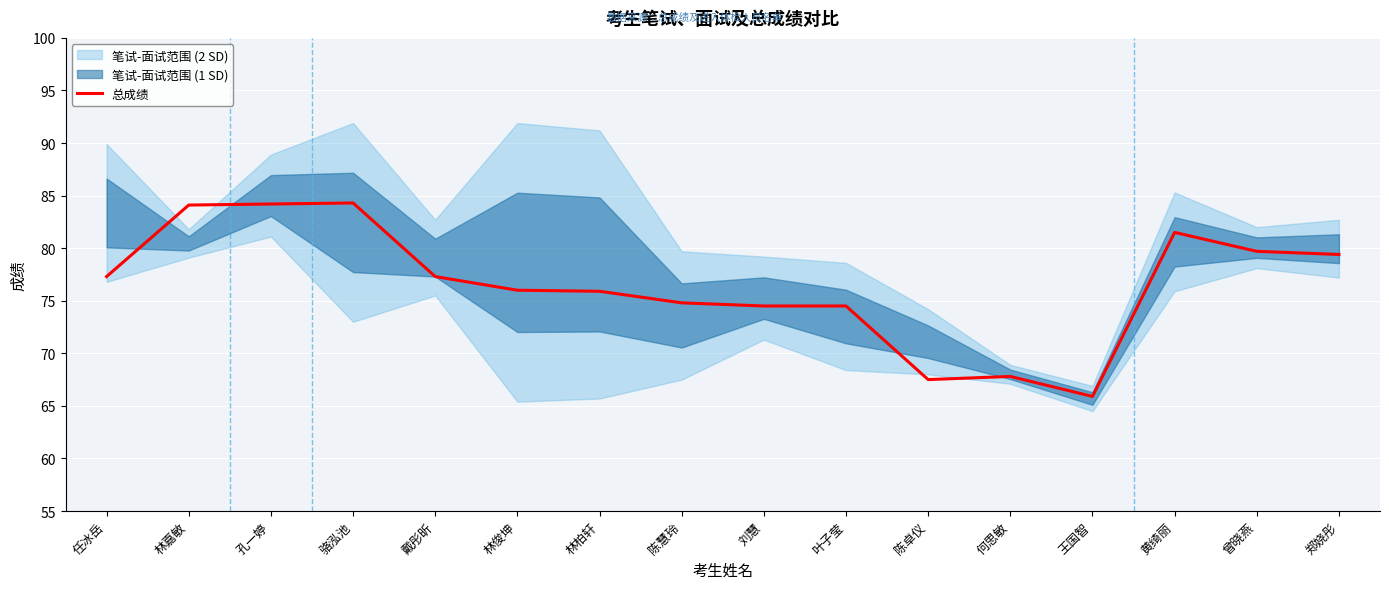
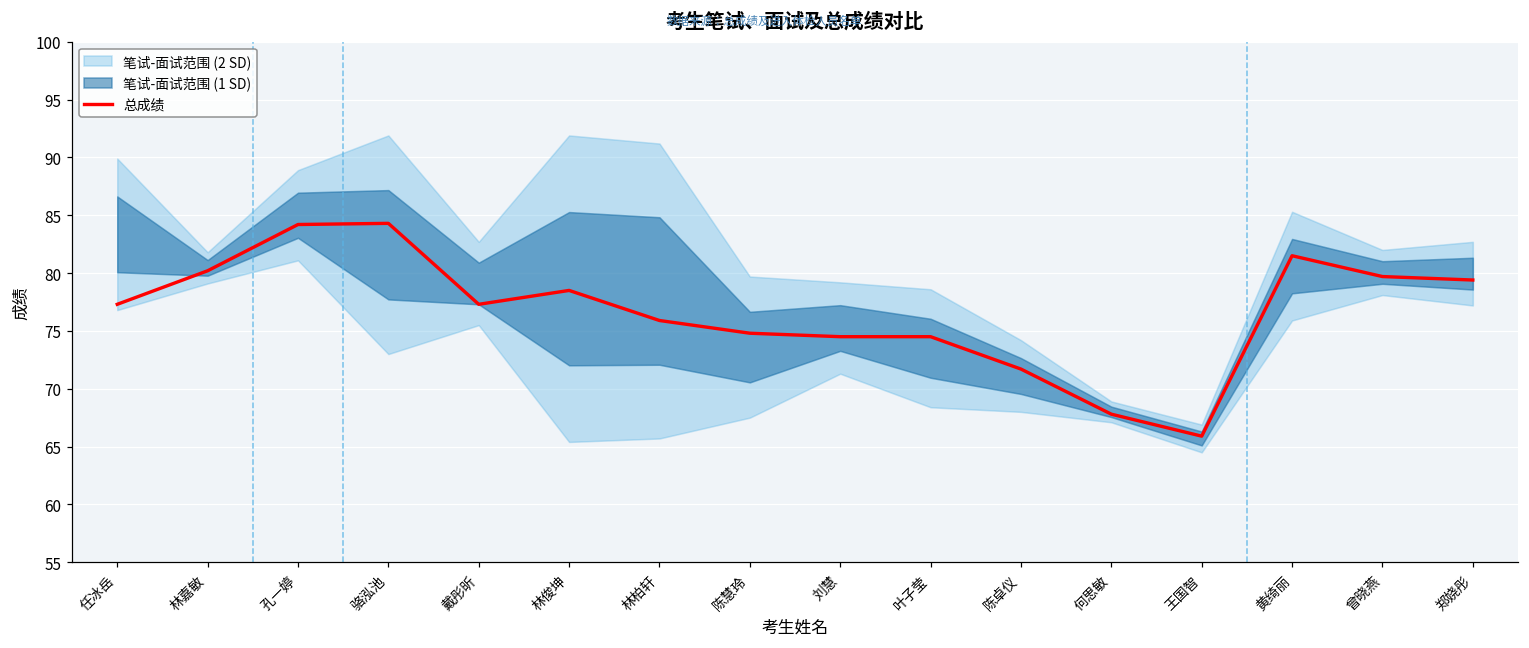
  {
    "总成绩": {
      "任冰岳": 77.3,
-     "林嘉敏": 84.1,
+     "林嘉敏": 80.2,
      "孔一婷": 84.2,
      "骆泓池": 84.3,
      "戴彤昕": 77.3,
-     "林俊坤": 76.0,
+     "林俊坤": 78.5,
      "林柏轩": 75.9,
      "陈慧玲": 74.8,
      "刘慧": 74.5,
      "叶子莹": 74.5,
-     "陈卓仪": 67.5,
+     "陈卓仪": 71.7,
      "何思敏": 67.8,
      "王国智": 65.9,
      "黄绮丽": 81.5,
      "曾晓燕": 79.7,
      "郑娆彤": 79.4
    }
  }
